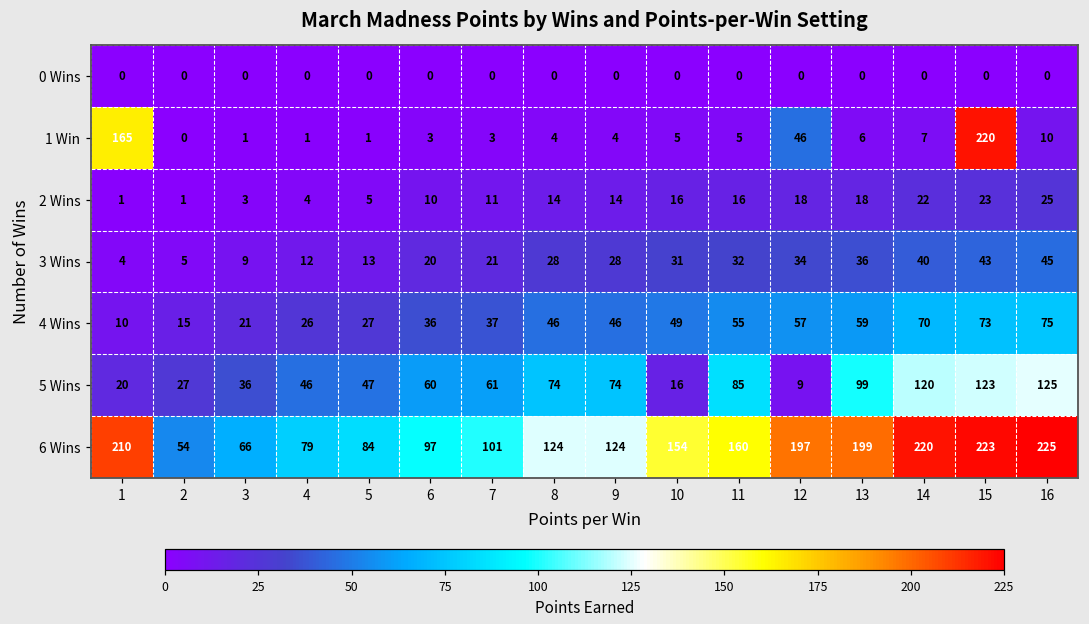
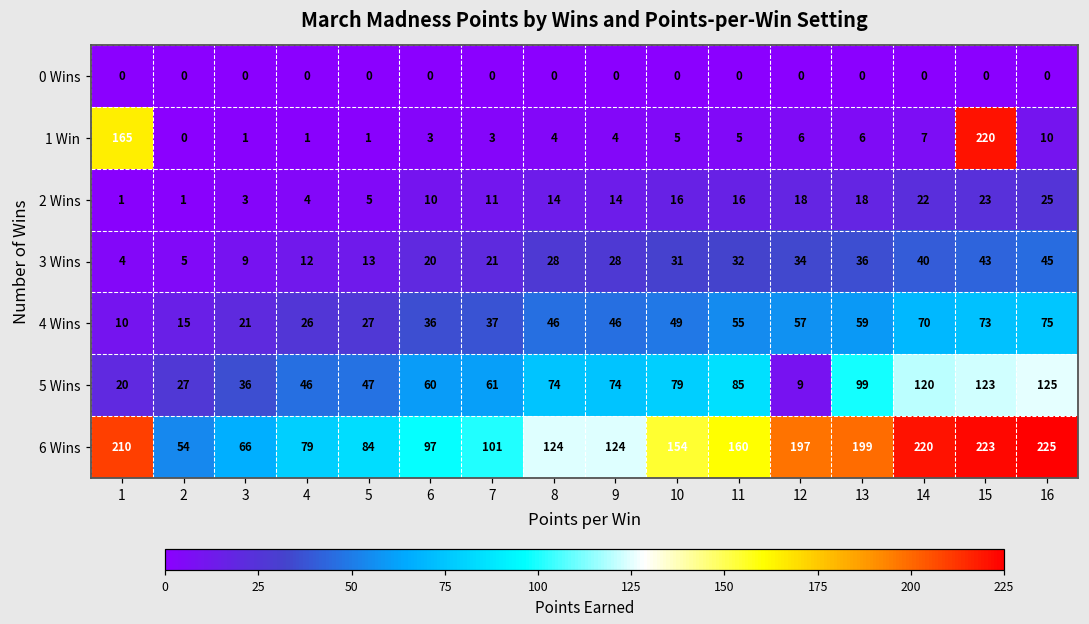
  {
    "0 Wins": {
      "1": 0,
      "2": 0,
      "3": 0,
      "4": 0,
      "5": 0,
      "6": 0,
      "7": 0,
      "8": 0,
      "9": 0,
      "10": 0,
      "11": 0,
      "12": 0,
      "13": 0,
      "14": 0,
      "15": 0,
      "16": 0
    },
    "1 Win": {
      "1": 165,
      "2": 0,
      "3": 1,
      "4": 1,
      "5": 1,
      "6": 3,
      "7": 3,
      "8": 4,
      "9": 4,
      "10": 5,
      "11": 5,
-     "12": 46,
+     "12": 6,
      "13": 6,
      "14": 7,
      "15": 220,
      "16": 10
    },
    "2 Wins": {
      "1": 1,
      "2": 1,
      "3": 3,
      "4": 4,
      "5": 5,
      "6": 10,
      "7": 11,
      "8": 14,
      "9": 14,
      "10": 16,
      "11": 16,
      "12": 18,
      "13": 18,
      "14": 22,
      "15": 23,
      "16": 25
    },
    "3 Wins": {
      "1": 4,
      "2": 5,
      "3": 9,
      "4": 12,
      "5": 13,
      "6": 20,
      "7": 21,
      "8": 28,
      "9": 28,
      "10": 31,
      "11": 32,
      "12": 34,
      "13": 36,
      "14": 40,
      "15": 43,
      "16": 45
    },
    "4 Wins": {
      "1": 10,
      "2": 15,
      "3": 21,
      "4": 26,
      "5": 27,
      "6": 36,
      "7": 37,
      "8": 46,
      "9": 46,
      "10": 49,
      "11": 55,
      "12": 57,
      "13": 59,
      "14": 70,
      "15": 73,
      "16": 75
    },
    "5 Wins": {
      "1": 20,
      "2": 27,
      "3": 36,
      "4": 46,
      "5": 47,
      "6": 60,
      "7": 61,
      "8": 74,
      "9": 74,
-     "10": 16,
+     "10": 79,
      "11": 85,
      "12": 9,
      "13": 99,
      "14": 120,
      "15": 123,
      "16": 125
    },
    "6 Wins": {
      "1": 210,
      "2": 54,
      "3": 66,
      "4": 79,
      "5": 84,
      "6": 97,
      "7": 101,
      "8": 124,
      "9": 124,
      "10": 154,
      "11": 160,
      "12": 197,
      "13": 199,
      "14": 220,
      "15": 223,
      "16": 225
    }
  }
